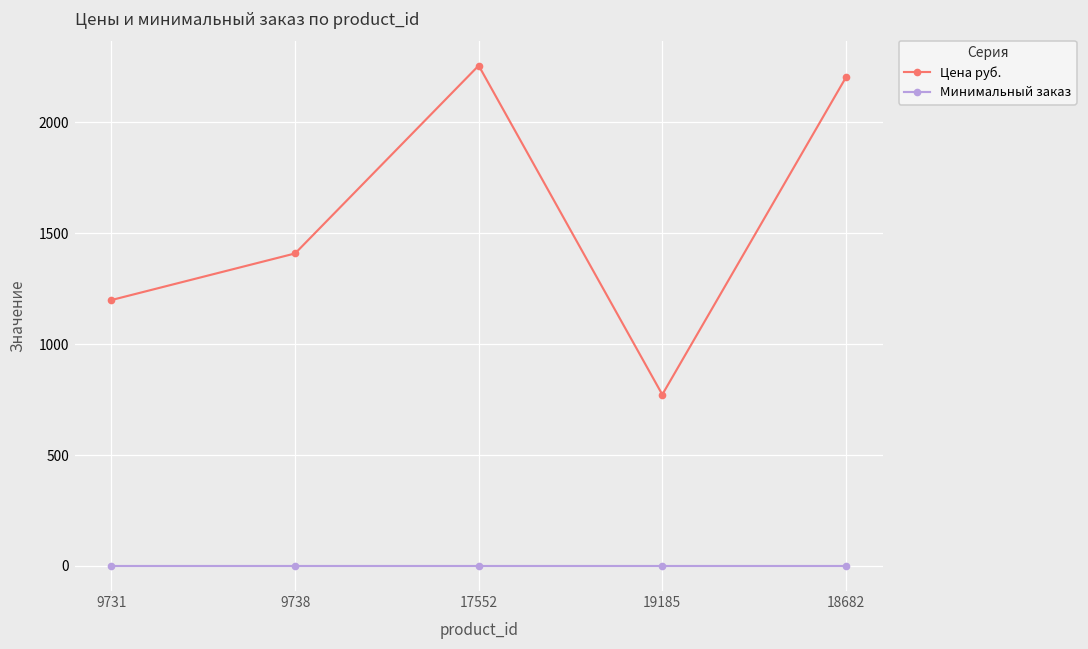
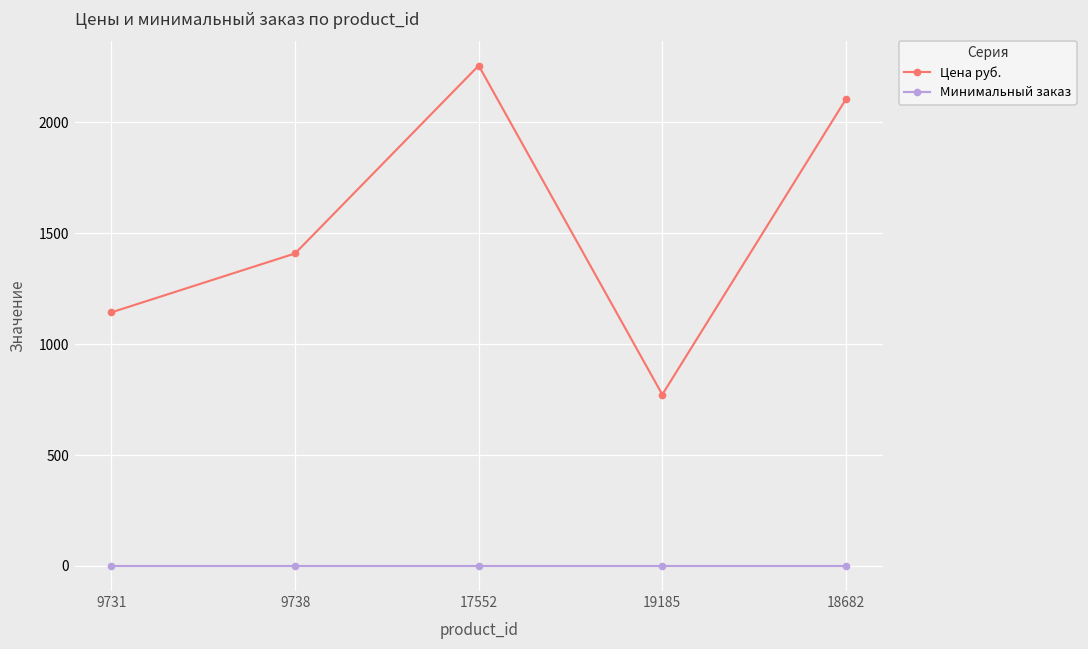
  {
    "Цена руб.": {
-     "9731": 1200,
+     "9731": 1140,
      "9738": 1410,
      "17552": 2260,
      "19185": 770,
-     "18682": 2200
+     "18682": 2100
    },
    "Минимальный заказ": {
      "9731": 0,
      "9738": 0,
      "17552": 0,
      "19185": 0,
      "18682": 0
    }
  }
